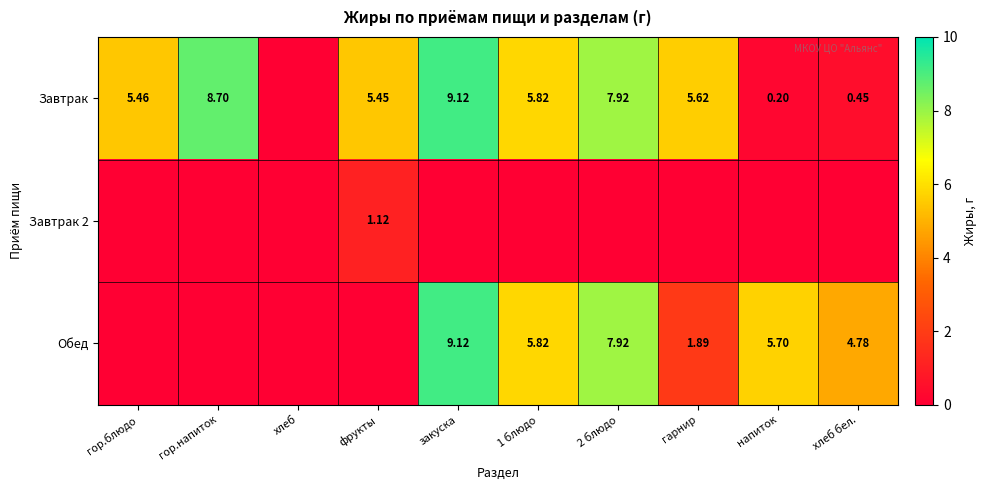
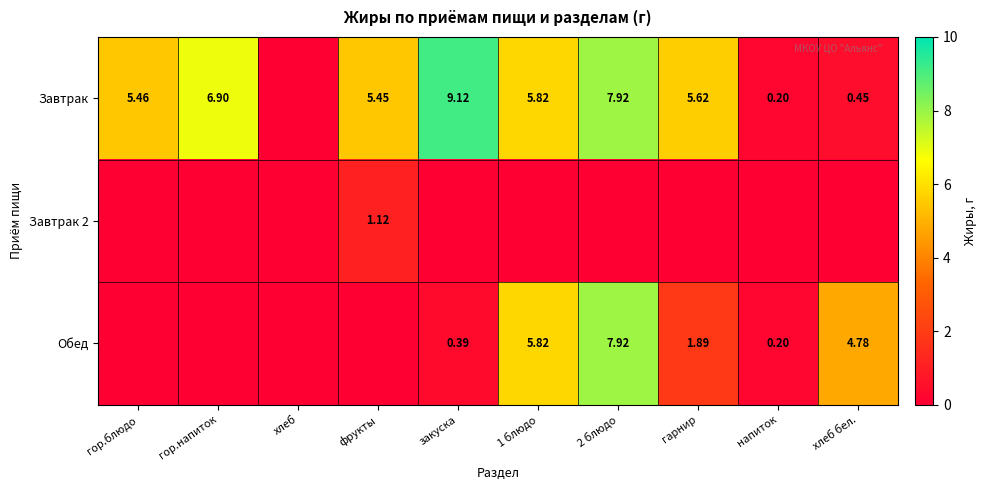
  {
    "Завтрак": {
      "гор.блюдо": 5.46,
-     "гор.напиток": 8.70,
+     "гор.напиток": 6.90,
      "фрукты": 5.45,
      "закуска": 9.12,
      "1 блюдо": 5.82,
      "2 блюдо": 7.92,
      "гарнир": 5.62,
      "напиток": 0.20
    },
    "Завтрак 2": {
      "фрукты": 1.12
    },
    "Обед": {
-     "закуска": 9.12,
+     "закуска": 0.39,
      "1 блюдо": 5.82,
      "2 блюдо": 7.92,
      "гарнир": 1.89,
-     "напиток": 5.70,
+     "напиток": 0.20,
      "хлеб бел.": 4.78
    }
  }
